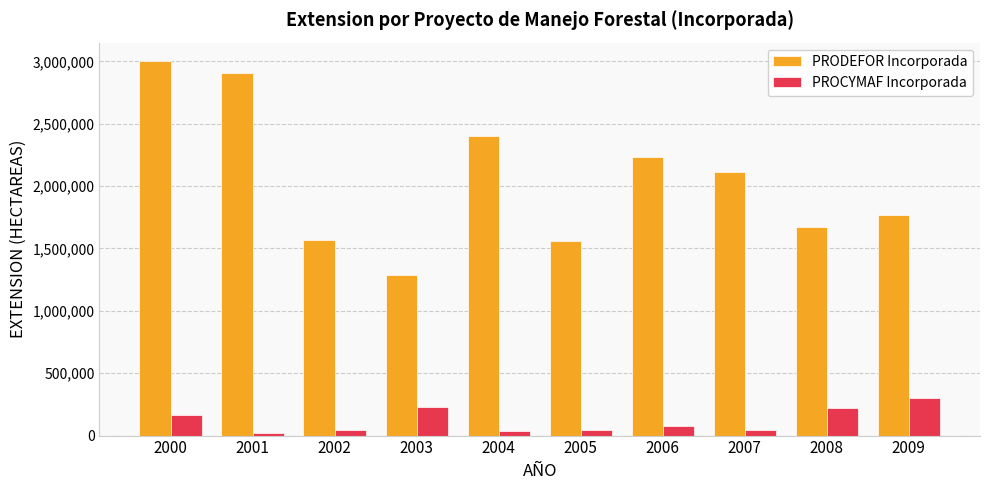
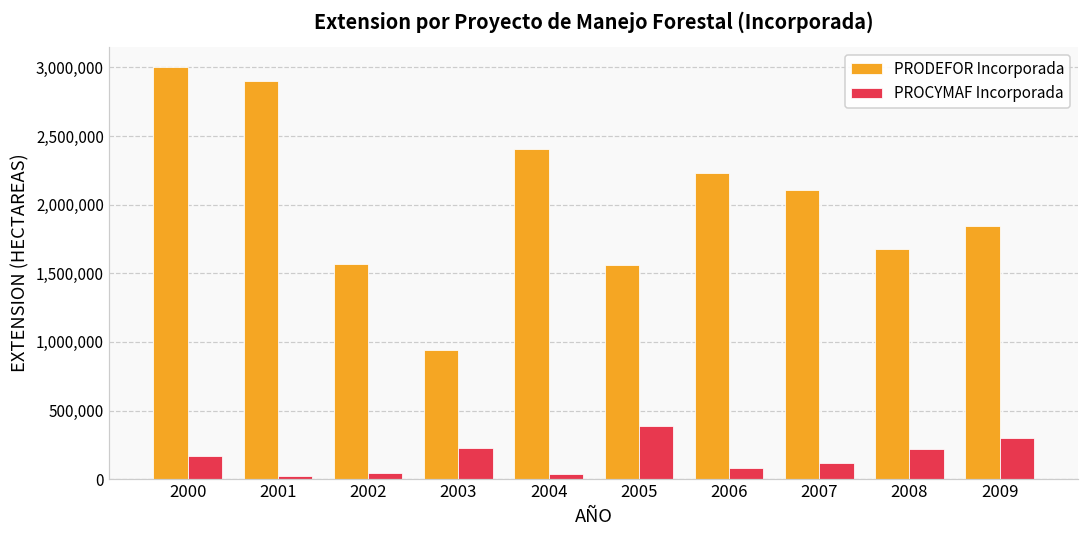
  {
    "PRODEFOR Incorporada": {
      "2000": "3,000,000",
      "2001": "2,900,000",
      "2002": "1,570,000",
-     "2003": "1,290,000",
+     "2003": "940,000",
      "2004": "2,410,000",
      "2005": "1,560,000",
      "2006": "2,230,000",
      "2007": "2,110,000",
      "2008": "1,680,000",
-     "2009": "1,770,000"
+     "2009": "1,840,000"
    },
    "PROCYMAF Incorporada": {
      "2000": "170,000",
      "2001": "20,000",
      "2002": "40,000",
      "2003": "230,000",
      "2004": "40,000",
-     "2005": "40,000",
+     "2005": "390,000",
      "2006": "80,000",
-     "2007": "50,000",
+     "2007": "120,000",
      "2008": "220,000",
      "2009": "300,000"
    }
  }
